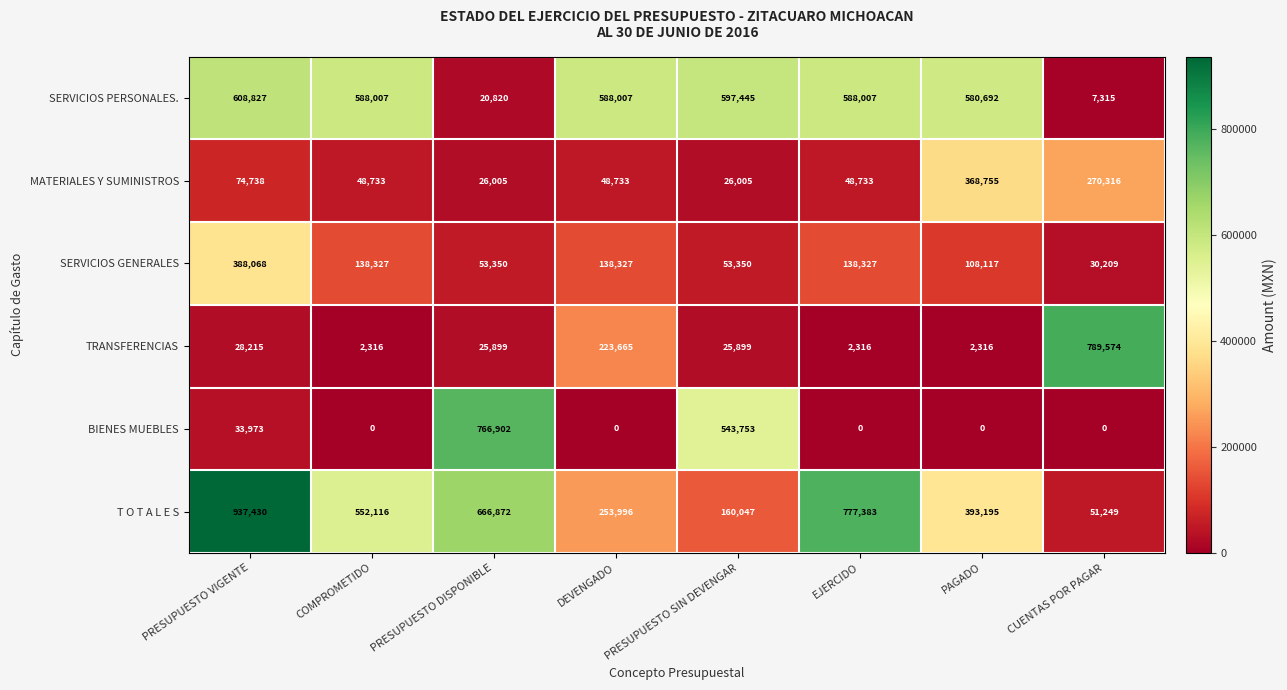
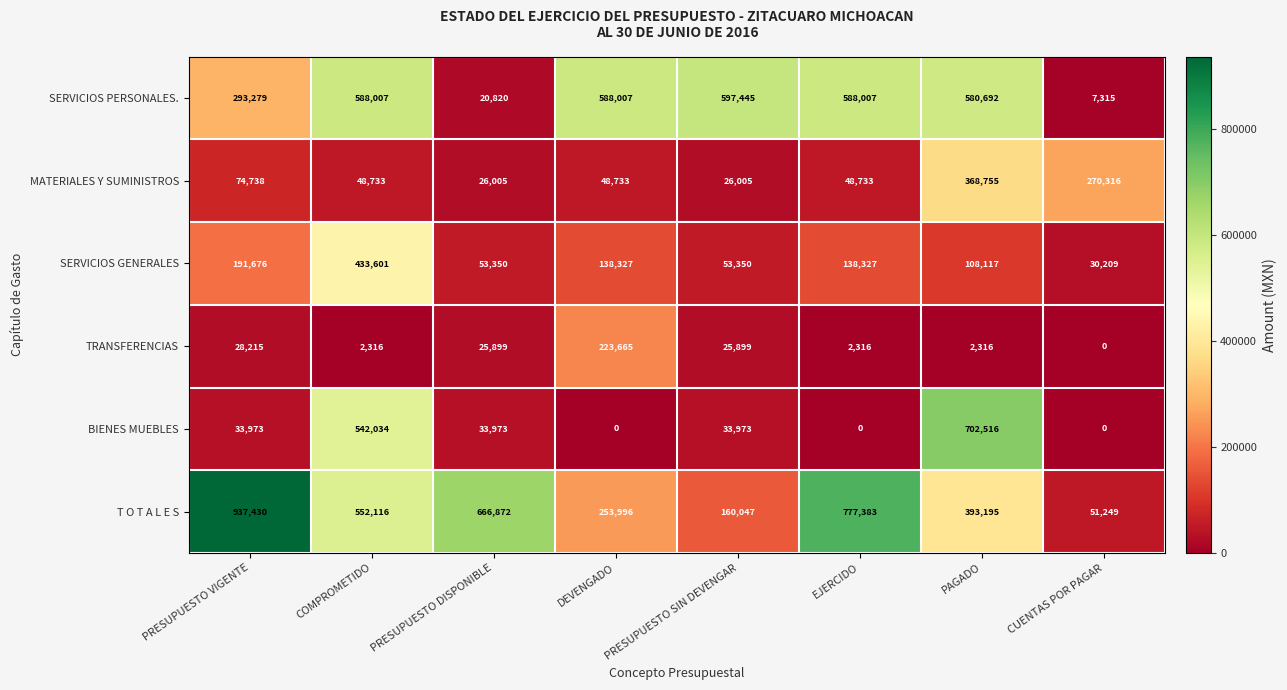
  {
    "SERVICIOS PERSONALES.": {
-     "PRESUPUESTO VIGENTE": "608,827",
+     "PRESUPUESTO VIGENTE": "293,279",
      "COMPROMETIDO": "588,007",
      "PRESUPUESTO DISPONIBLE": "20,820",
      "DEVENGADO": "588,007",
      "PRESUPUESTO SIN DEVENGAR": "597,445",
      "EJERCIDO": "588,007",
      "PAGADO": "580,692",
      "CUENTAS POR PAGAR": "7,315"
    },
    "MATERIALES Y SUMINISTROS": {
      "PRESUPUESTO VIGENTE": "74,738",
      "COMPROMETIDO": "48,733",
      "PRESUPUESTO DISPONIBLE": "26,005",
      "DEVENGADO": "48,733",
      "PRESUPUESTO SIN DEVENGAR": "26,005",
      "EJERCIDO": "48,733",
      "PAGADO": "368,755",
      "CUENTAS POR PAGAR": "270,316"
    },
    "SERVICIOS GENERALES": {
-     "PRESUPUESTO VIGENTE": "388,068",
-     "COMPROMETIDO": "138,327",
+     "PRESUPUESTO VIGENTE": "191,676",
+     "COMPROMETIDO": "433,601",
      "PRESUPUESTO DISPONIBLE": "53,350",
      "DEVENGADO": "138,327",
      "PRESUPUESTO SIN DEVENGAR": "53,350",
      "EJERCIDO": "138,327",
      "PAGADO": "108,117",
      "CUENTAS POR PAGAR": "30,209"
    },
    "TRANSFERENCIAS": {
      "PRESUPUESTO VIGENTE": "28,215",
      "COMPROMETIDO": "2,316",
      "PRESUPUESTO DISPONIBLE": "25,899",
      "DEVENGADO": "223,665",
      "PRESUPUESTO SIN DEVENGAR": "25,899",
      "EJERCIDO": "2,316",
      "PAGADO": "2,316",
-     "CUENTAS POR PAGAR": "789,574"
+     "CUENTAS POR PAGAR": "0"
    },
    "BIENES MUEBLES": {
      "PRESUPUESTO VIGENTE": "33,973",
-     "COMPROMETIDO": "0",
-     "PRESUPUESTO DISPONIBLE": "766,902",
+     "COMPROMETIDO": "542,034",
+     "PRESUPUESTO DISPONIBLE": "33,973",
      "DEVENGADO": "0",
-     "PRESUPUESTO SIN DEVENGAR": "543,753",
+     "PRESUPUESTO SIN DEVENGAR": "33,973",
      "EJERCIDO": "0",
-     "PAGADO": "0",
+     "PAGADO": "702,516",
      "CUENTAS POR PAGAR": "0"
    },
    "T O T A L E S": {
      "PRESUPUESTO VIGENTE": "937,430",
      "COMPROMETIDO": "552,116",
      "PRESUPUESTO DISPONIBLE": "666,872",
      "DEVENGADO": "253,996",
      "PRESUPUESTO SIN DEVENGAR": "160,047",
      "EJERCIDO": "777,383",
      "PAGADO": "393,195",
      "CUENTAS POR PAGAR": "51,249"
    }
  }
